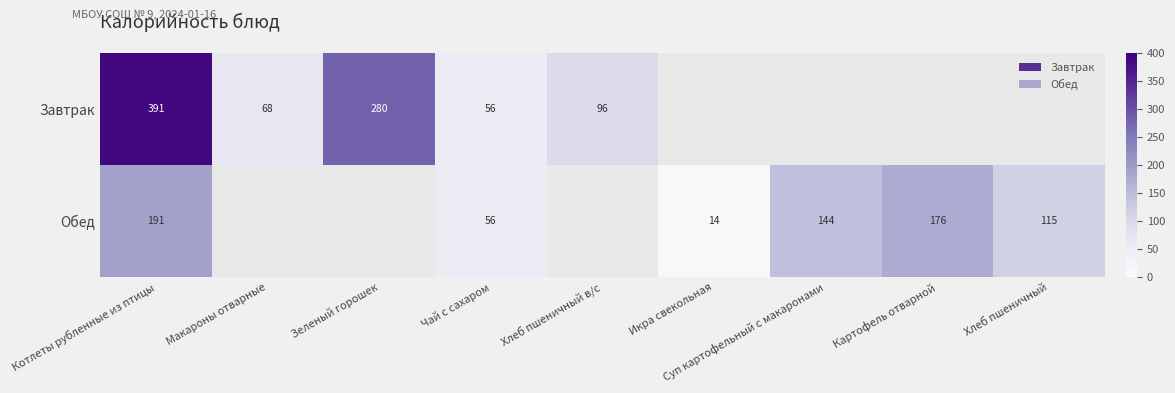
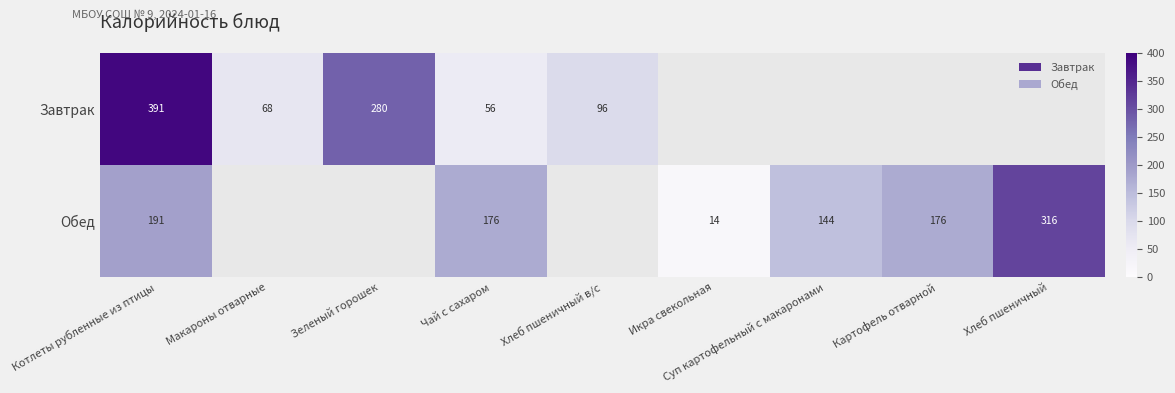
  {
    "Завтрак": {
      "Котлеты рубленные из птицы": 391,
      "Макароны отварные": 68,
      "Зеленый горошек": 280,
      "Чай с сахаром": 56,
      "Хлеб пшеничный в/с": 96
    },
    "Обед": {
      "Котлеты рубленные из птицы": 191,
-     "Чай с сахаром": 56,
+     "Чай с сахаром": 176,
      "Икра свекольная": 14,
      "Суп картофельный с макаронами": 144,
      "Картофель отварной": 176,
-     "Хлеб пшеничный": 115
+     "Хлеб пшеничный": 316
    }
  }
